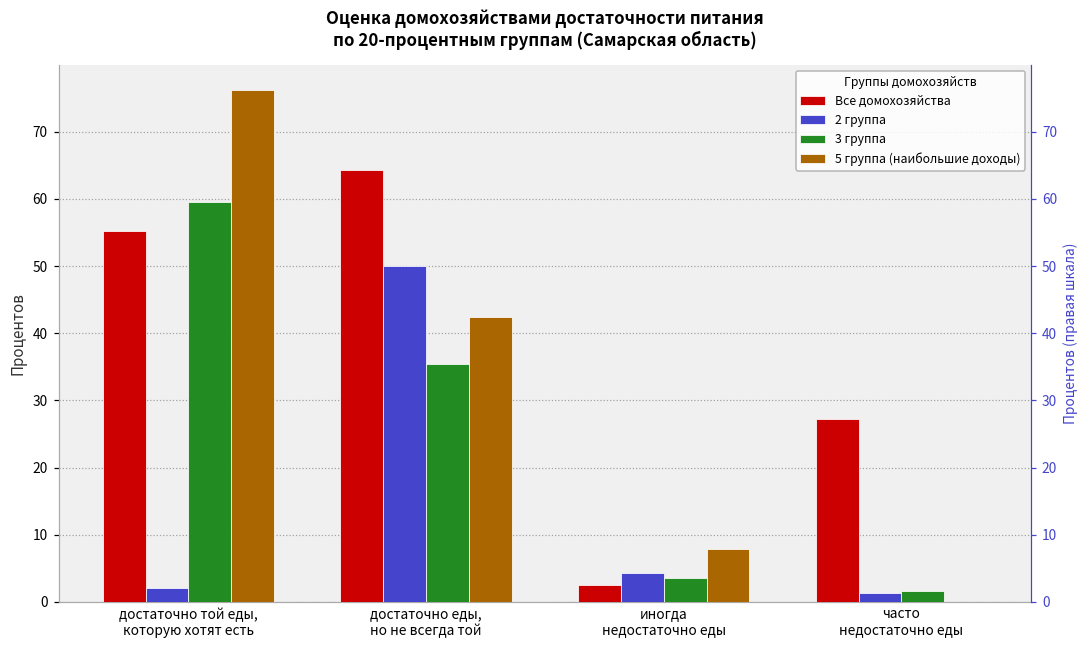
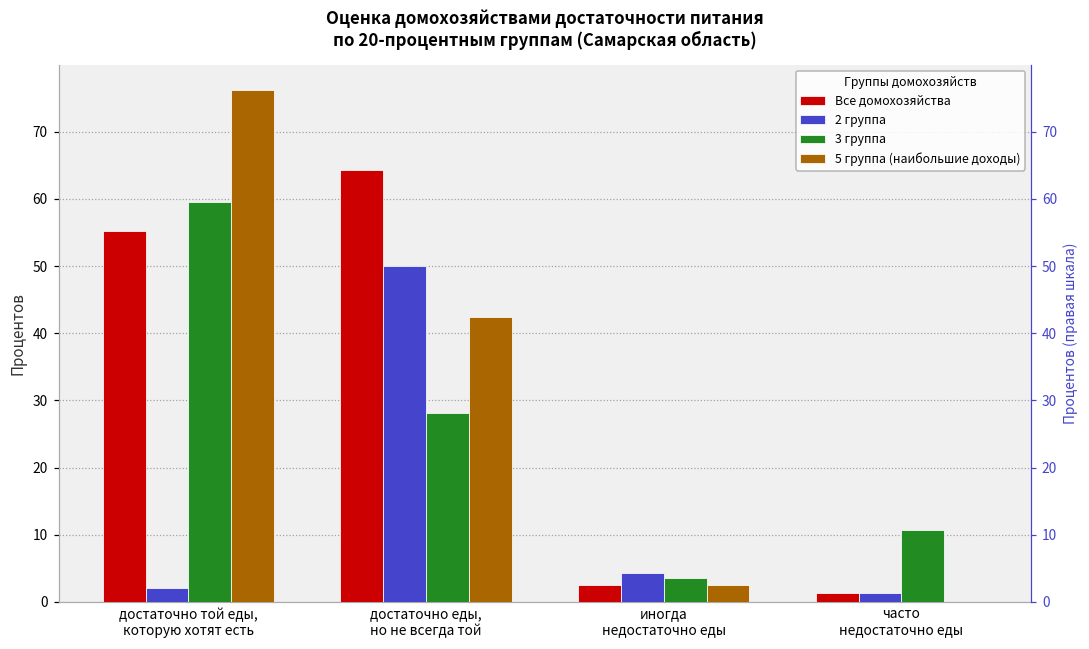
  {
    "Все домохозяйства": {
      "достаточно той еды, которую хотят есть": 55,
      "достаточно еды, но не всегда той": 64,
      "иногда недостаточно еды": 3,
-     "часто недостаточно еды": 27
+     "часто недостаточно еды": 1
    },
    "2 группа": {
      "достаточно той еды, которую хотят есть": 2,
      "достаточно еды, но не всегда той": 50,
      "иногда недостаточно еды": 4,
      "часто недостаточно еды": 1
    },
    "3 группа": {
      "достаточно той еды, которую хотят есть": 60,
-     "достаточно еды, но не всегда той": 35,
+     "достаточно еды, но не всегда той": 28,
      "иногда недостаточно еды": 4,
-     "часто недостаточно еды": 2
+     "часто недостаточно еды": 11
    },
    "5 группа (наибольшие доходы)": {
      "достаточно той еды, которую хотят есть": 76,
      "достаточно еды, но не всегда той": 42,
-     "иногда недостаточно еды": 8,
+     "иногда недостаточно еды": 2,
      "часто недостаточно еды": 0
    }
  }
